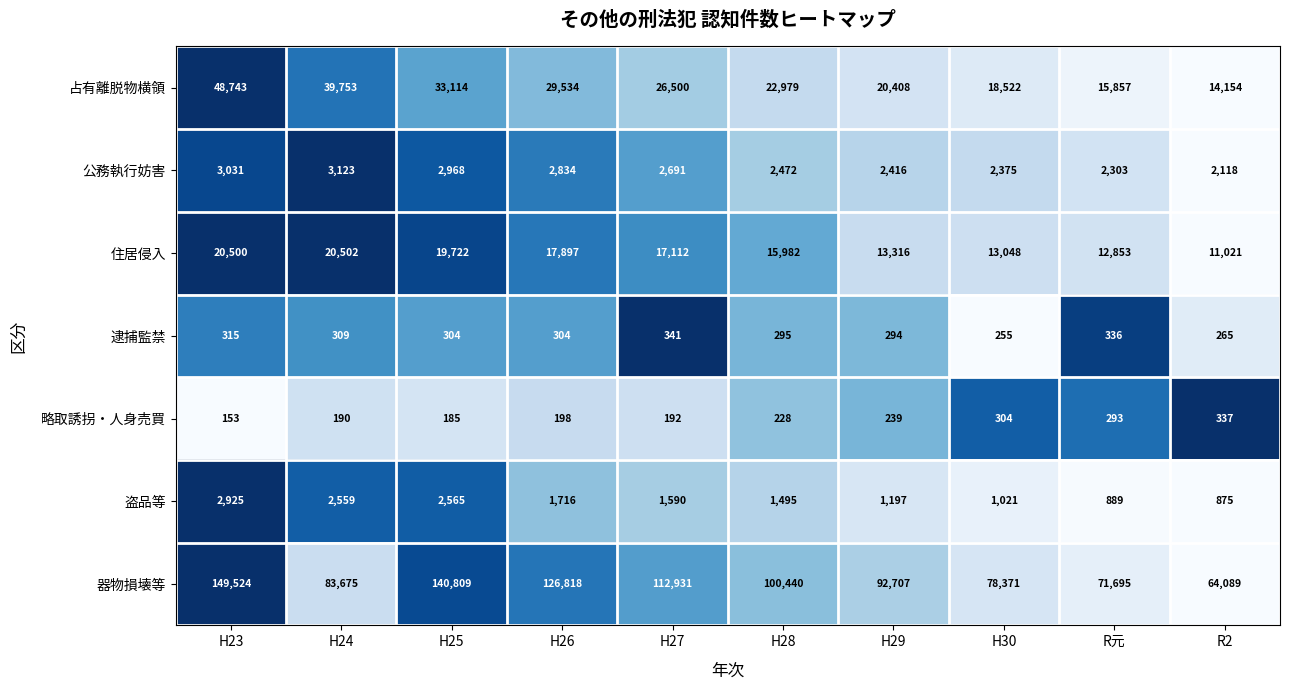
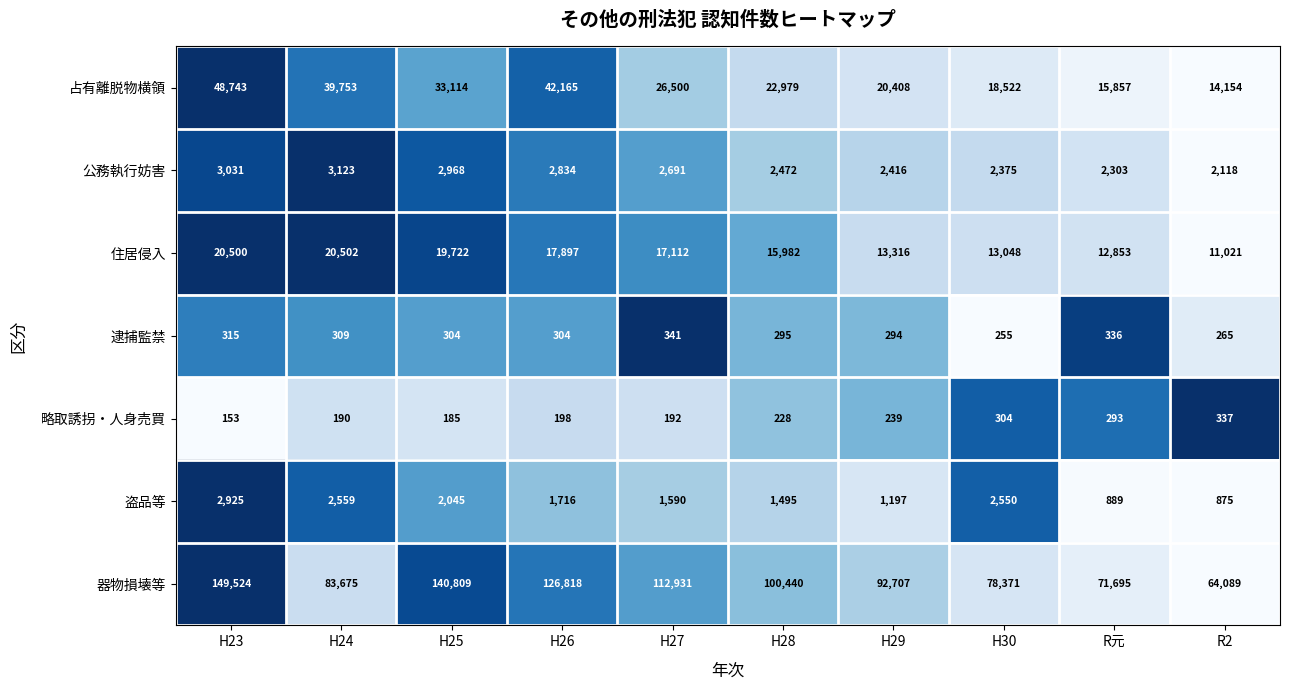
  {
    "占有離脱物横領": {
      "H23": "48,743",
      "H24": "39,753",
      "H25": "33,114",
-     "H26": "29,534",
+     "H26": "42,165",
      "H27": "26,500",
      "H28": "22,979",
      "H29": "20,408",
      "H30": "18,522",
      "R元": "15,857",
      "R2": "14,154"
    },
    "公務執行妨害": {
      "H23": "3,031",
      "H24": "3,123",
      "H25": "2,968",
      "H26": "2,834",
      "H27": "2,691",
      "H28": "2,472",
      "H29": "2,416",
      "H30": "2,375",
      "R元": "2,303",
      "R2": "2,118"
    },
    "住居侵入": {
      "H23": "20,500",
      "H24": "20,502",
      "H25": "19,722",
      "H26": "17,897",
      "H27": "17,112",
      "H28": "15,982",
      "H29": "13,316",
      "H30": "13,048",
      "R元": "12,853",
      "R2": "11,021"
    },
    "逮捕監禁": {
      "H23": "315",
      "H24": "309",
      "H25": "304",
      "H26": "304",
      "H27": "341",
      "H28": "295",
      "H29": "294",
      "H30": "255",
      "R元": "336",
      "R2": "265"
    },
    "略取誘拐・人身売買": {
      "H23": "153",
      "H24": "190",
      "H25": "185",
      "H26": "198",
      "H27": "192",
      "H28": "228",
      "H29": "239",
      "H30": "304",
      "R元": "293",
      "R2": "337"
    },
    "盗品等": {
      "H23": "2,925",
      "H24": "2,559",
-     "H25": "2,565",
+     "H25": "2,045",
      "H26": "1,716",
      "H27": "1,590",
      "H28": "1,495",
      "H29": "1,197",
-     "H30": "1,021",
+     "H30": "2,550",
      "R元": "889",
      "R2": "875"
    },
    "器物損壊等": {
      "H23": "149,524",
      "H24": "83,675",
      "H25": "140,809",
      "H26": "126,818",
      "H27": "112,931",
      "H28": "100,440",
      "H29": "92,707",
      "H30": "78,371",
      "R元": "71,695",
      "R2": "64,089"
    }
  }
